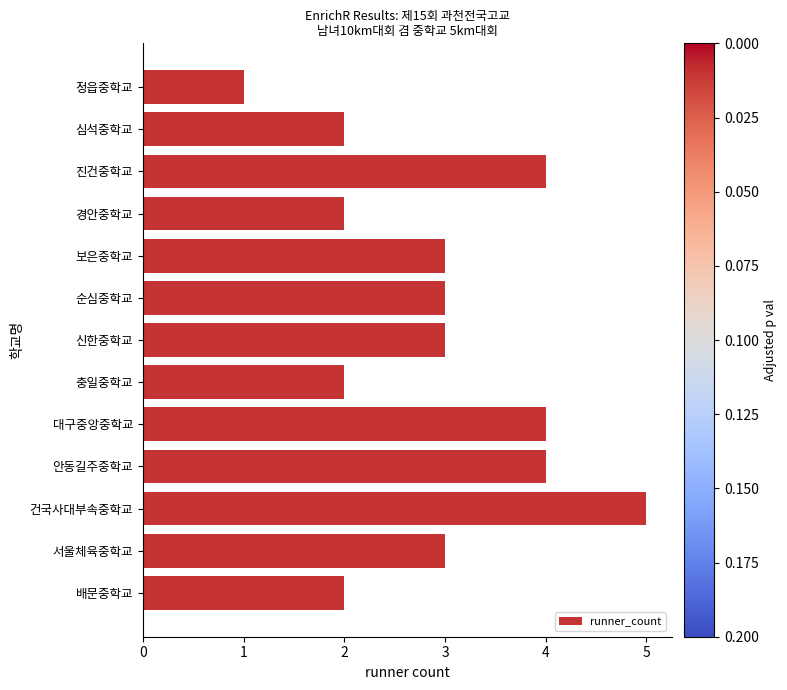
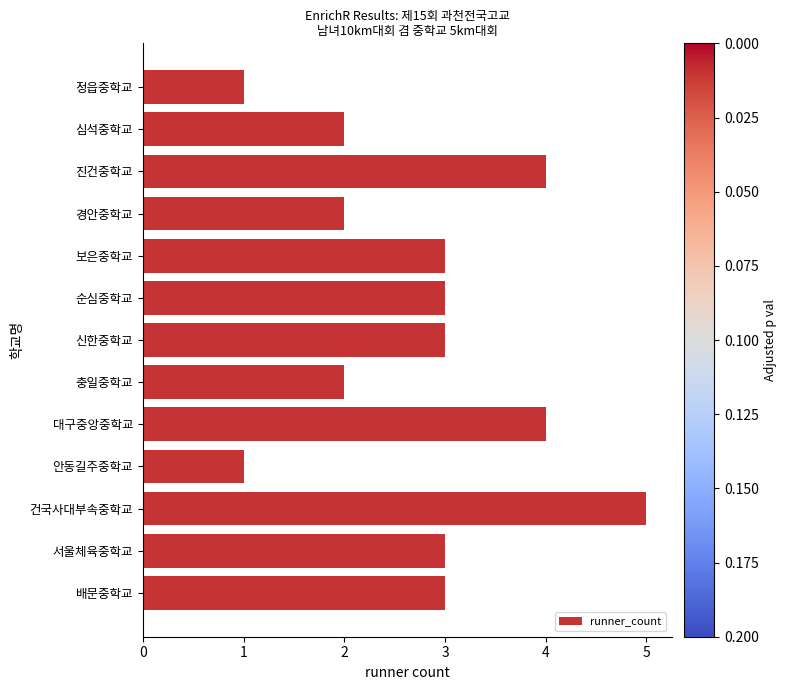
  {
    "정읍중학교": 1,
    "심석중학교": 2,
    "진건중학교": 4,
    "경안중학교": 2,
    "보은중학교": 3,
    "순심중학교": 3,
    "신한중학교": 3,
    "충일중학교": 2,
    "대구중앙중학교": 4,
-   "안동길주중학교": 4,
+   "안동길주중학교": 1,
    "건국사대부속중학교": 5,
    "서울체육중학교": 3,
-   "배문중학교": 2
+   "배문중학교": 3
  }
